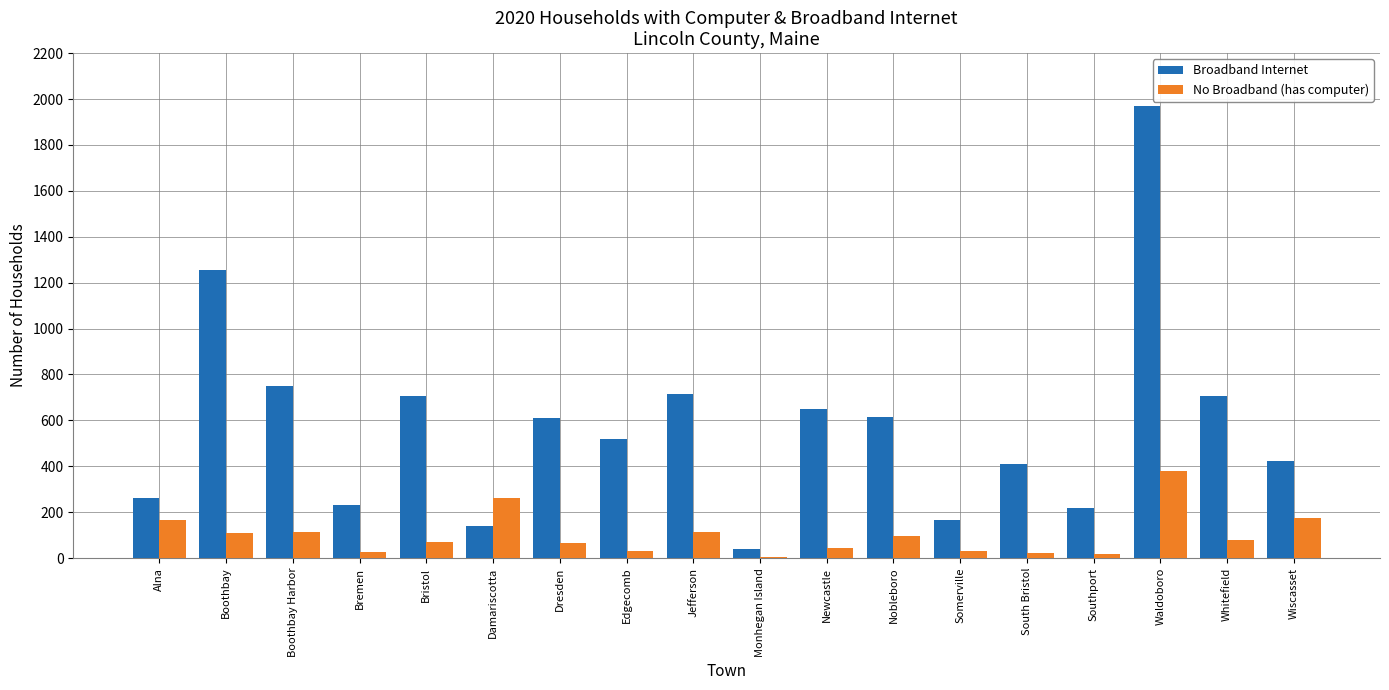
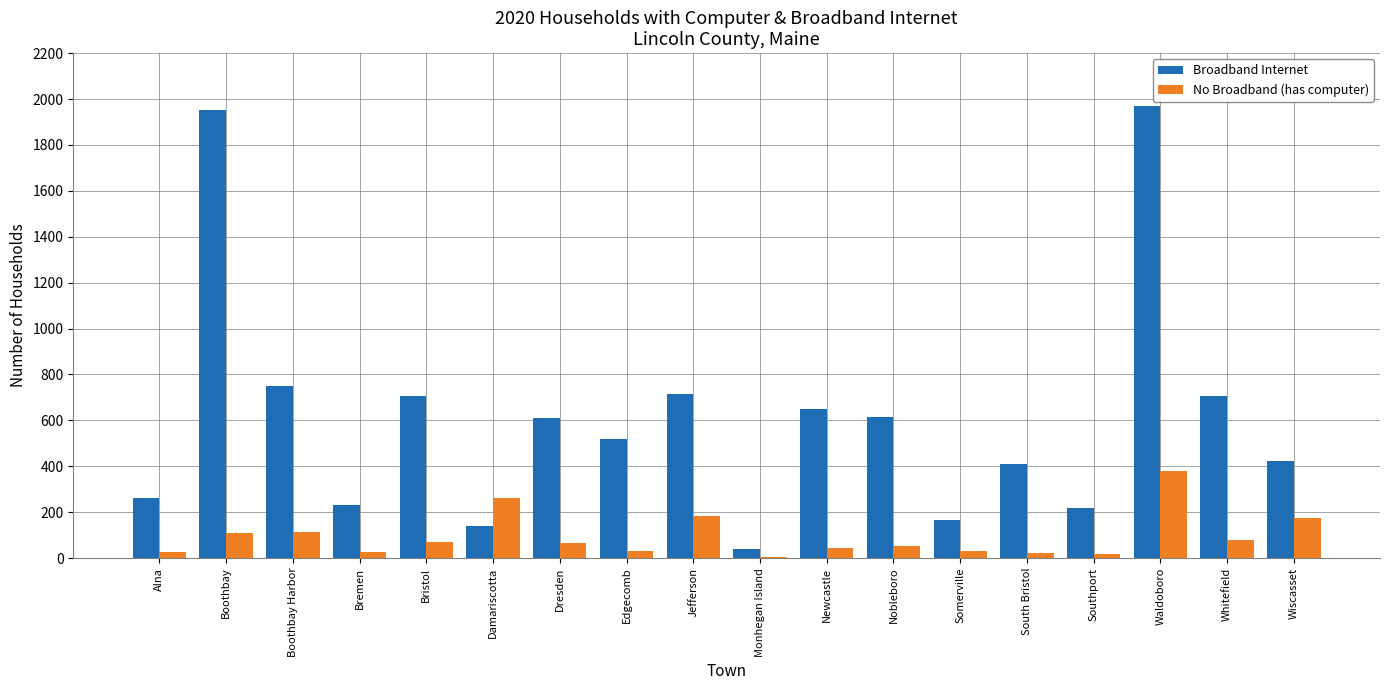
  {
    "Broadband Internet": {
      "Alna": 260,
-     "Boothbay": 1250,
+     "Boothbay": 1950,
      "Boothbay Harbor": 750,
      "Bremen": 230,
      "Bristol": 710,
      "Damariscotta": 140,
      "Dresden": 610,
      "Edgecomb": 520,
      "Jefferson": 720,
      "Monhegan Island": 40,
      "Newcastle": 650,
      "Nobleboro": 620,
      "Somerville": 160,
      "South Bristol": 410,
      "Southport": 220,
      "Waldoboro": 1970,
      "Whitefield": 710,
      "Wiscasset": 420
    },
    "No Broadband (has computer)": {
-     "Alna": 170,
+     "Alna": 30,
      "Boothbay": 110,
      "Boothbay Harbor": 110,
      "Bremen": 30,
      "Bristol": 70,
      "Damariscotta": 260,
      "Dresden": 60,
      "Edgecomb": 30,
-     "Jefferson": 120,
+     "Jefferson": 190,
      "Newcastle": 50,
-     "Nobleboro": 100,
+     "Nobleboro": 50,
      "Somerville": 30,
      "South Bristol": 20,
      "Southport": 20,
      "Waldoboro": 380,
      "Whitefield": 80,
      "Wiscasset": 180
    }
  }
